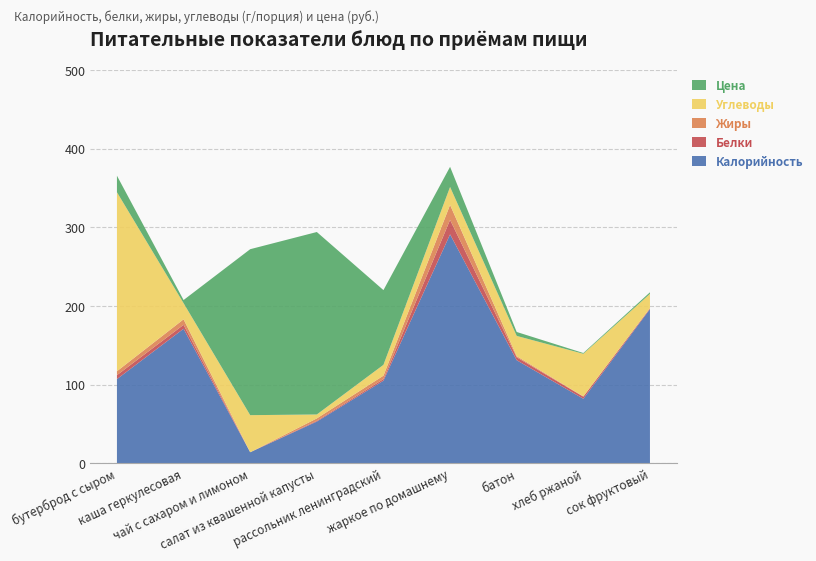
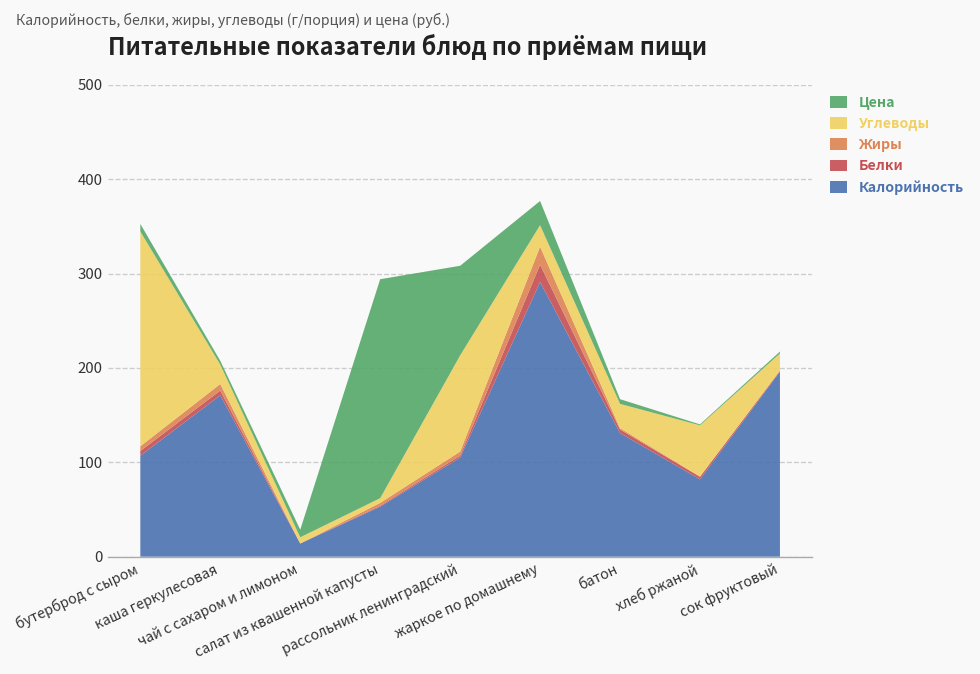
  {
    "Калорийность": {
      "бутерброд с сыром": 110,
      "каша геркулесовая": 170,
      "жаркое по домашнему": 290,
      "батон": 130
    },
    "Углеводы": {
      "бутерброд с сыром": 230,
      "каша геркулесовая": 20,
-     "чай с сахаром и лимоном": 50,
+     "чай с сахаром и лимоном": 10,
      "салат из квашенной капусты": 0,
-     "рассольник ленинградский": 10,
+     "рассольник ленинградский": 100,
      "жаркое по домашнему": 20,
      "батон": 30
    },
    "Цена": {
-     "бутерброд с сыром": 20,
+     "бутерброд с сыром": 10,
      "каша геркулесовая": 0,
-     "чай с сахаром и лимоном": 210,
+     "чай с сахаром и лимоном": 10,
      "салат из квашенной капусты": 230,
      "рассольник ленинградский": 100,
      "жаркое по домашнему": 30,
      "батон": 10
    }
  }
